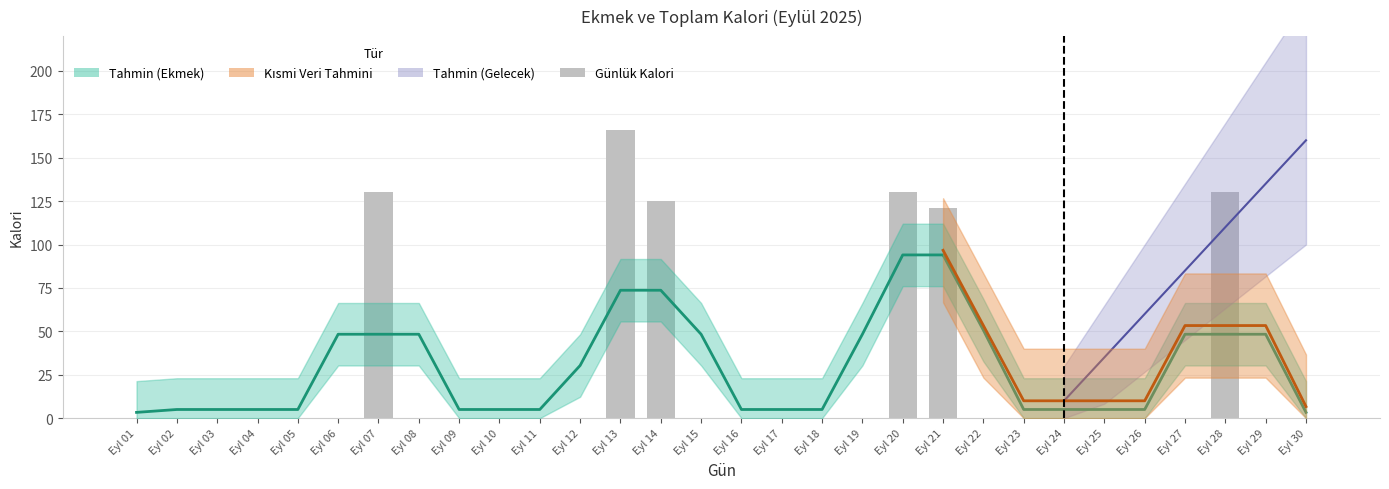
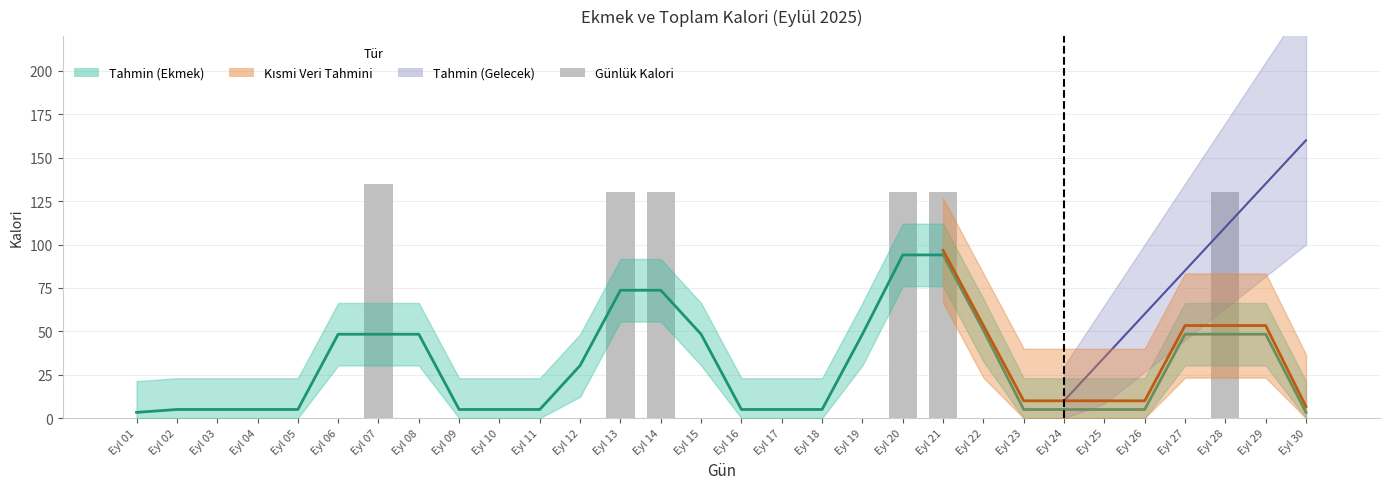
  {
    "Günlük Kalori": {
      "Eyl 01": 0,
      "Eyl 02": 0,
      "Eyl 03": 0,
      "Eyl 04": 0,
      "Eyl 05": 0,
      "Eyl 06": 0,
-     "Eyl 07": 130,
+     "Eyl 07": 135,
      "Eyl 08": 0,
      "Eyl 09": 0,
      "Eyl 10": 0,
      "Eyl 11": 0,
      "Eyl 12": 0,
-     "Eyl 13": 166,
-     "Eyl 14": 125,
+     "Eyl 13": 130,
+     "Eyl 14": 130,
      "Eyl 15": 0,
      "Eyl 16": 0,
      "Eyl 17": 0,
      "Eyl 18": 0,
      "Eyl 19": 0,
      "Eyl 20": 130,
-     "Eyl 21": 121,
+     "Eyl 21": 130,
      "Eyl 22": 0,
      "Eyl 23": 0,
      "Eyl 24": 0,
      "Eyl 25": 0,
      "Eyl 26": 0,
      "Eyl 27": 0,
      "Eyl 28": 130,
      "Eyl 29": 0,
      "Eyl 30": 0
    },
    "Tahmin (Gelecek)": {
      "Eyl 24": 30
    }
  }
